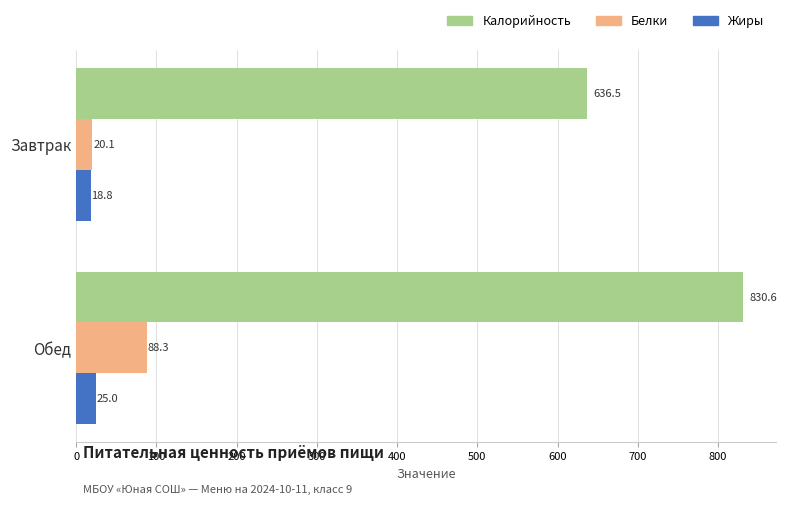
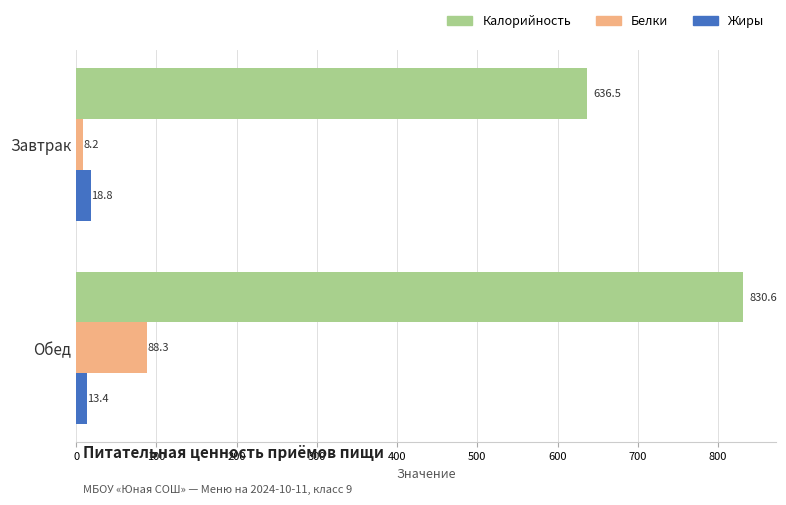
  {
    "Калорийность": {
      "Завтрак": 636.5,
      "Обед": 830.6
    },
    "Белки": {
-     "Завтрак": 20.1,
+     "Завтрак": 8.2,
      "Обед": 88.3
    },
    "Жиры": {
      "Завтрак": 18.8,
-     "Обед": 25.0
+     "Обед": 13.4
    }
  }
